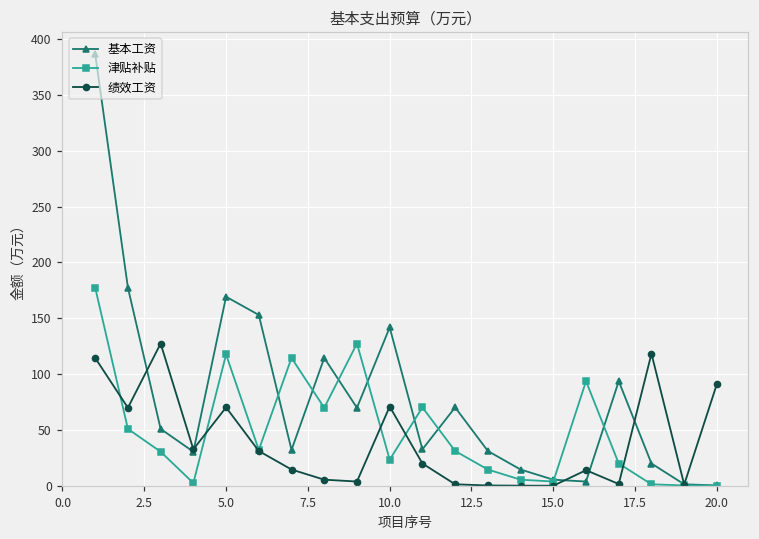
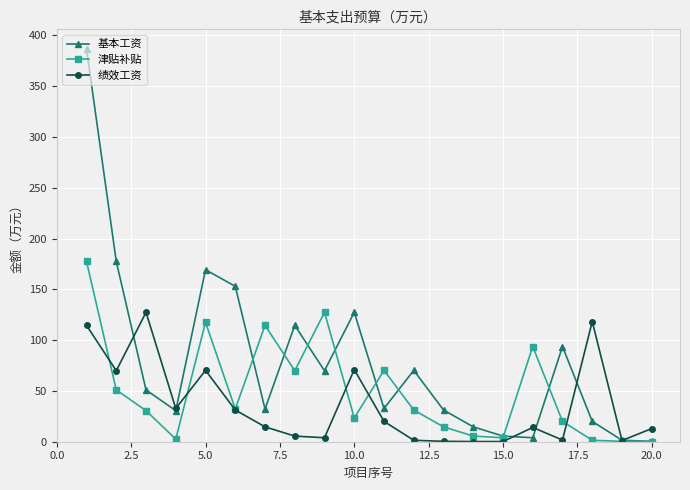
  {
    "基本工资": {
      "5.0": 169,
-     "10.0": 142
+     "10.0": 127
    },
    "津贴补贴": {
      "5.0": 118,
      "10.0": 23
    },
    "绩效工资": {
      "5.0": 70,
      "10.0": 71,
      "15.0": 0,
-     "20.0": 91
+     "20.0": 13
    }
  }
